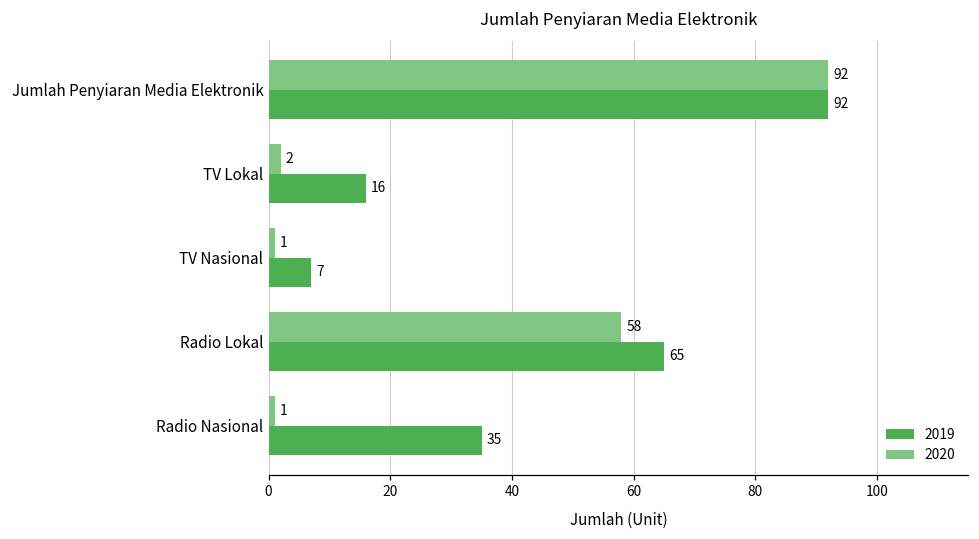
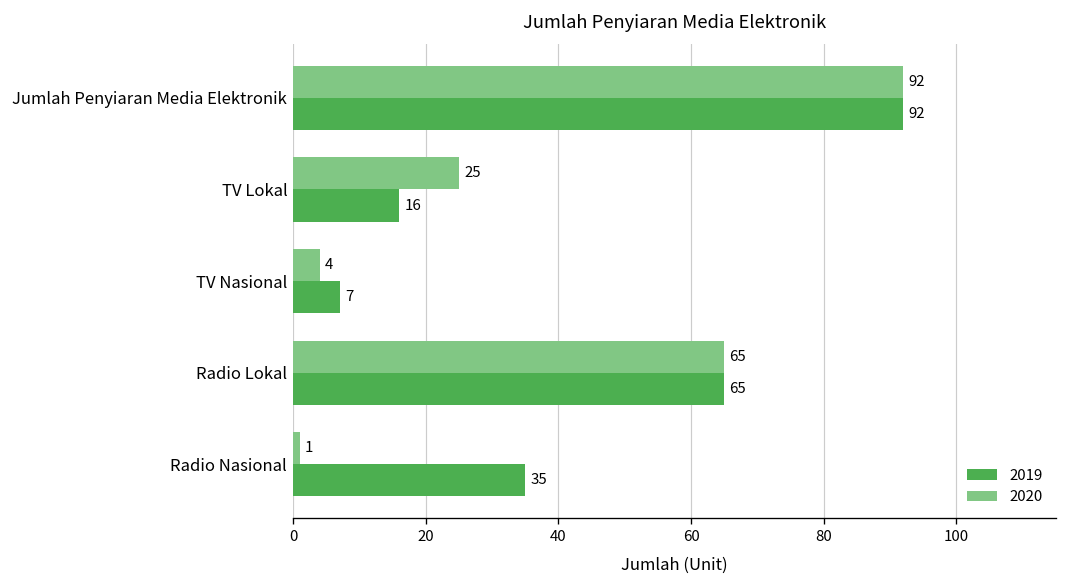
  {
    "2019": {
      "Jumlah Penyiaran Media Elektronik": 92,
      "TV Lokal": 16,
      "TV Nasional": 7,
      "Radio Lokal": 65,
      "Radio Nasional": 35
    },
    "2020": {
      "Jumlah Penyiaran Media Elektronik": 92,
-     "TV Lokal": 2,
-     "TV Nasional": 1,
-     "Radio Lokal": 58,
+     "TV Lokal": 25,
+     "TV Nasional": 4,
+     "Radio Lokal": 65,
      "Radio Nasional": 1
    }
  }
